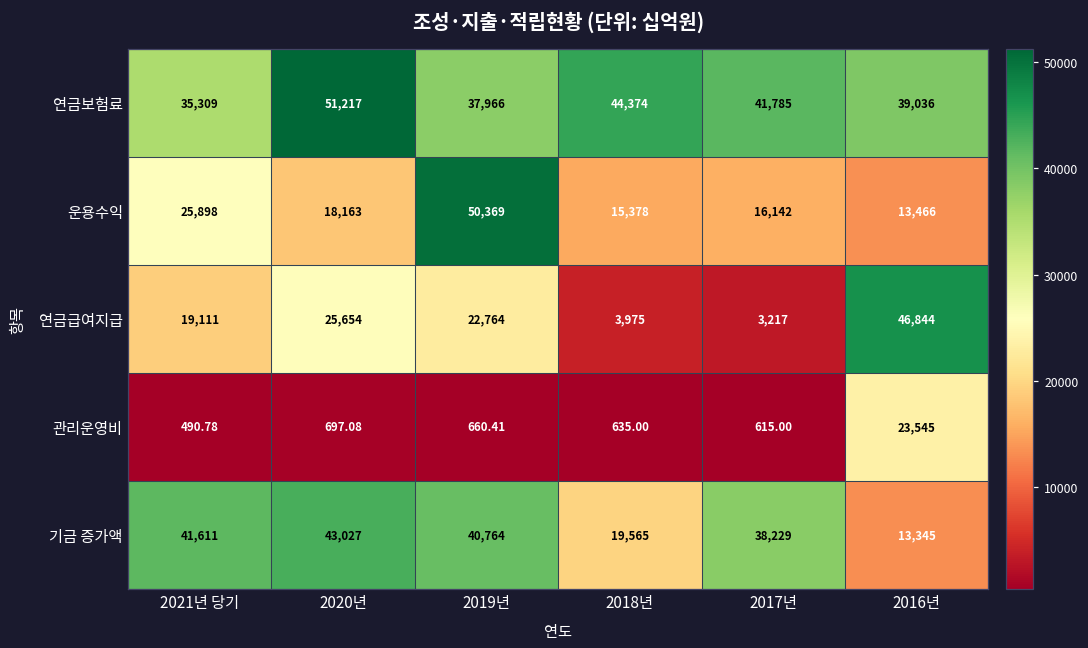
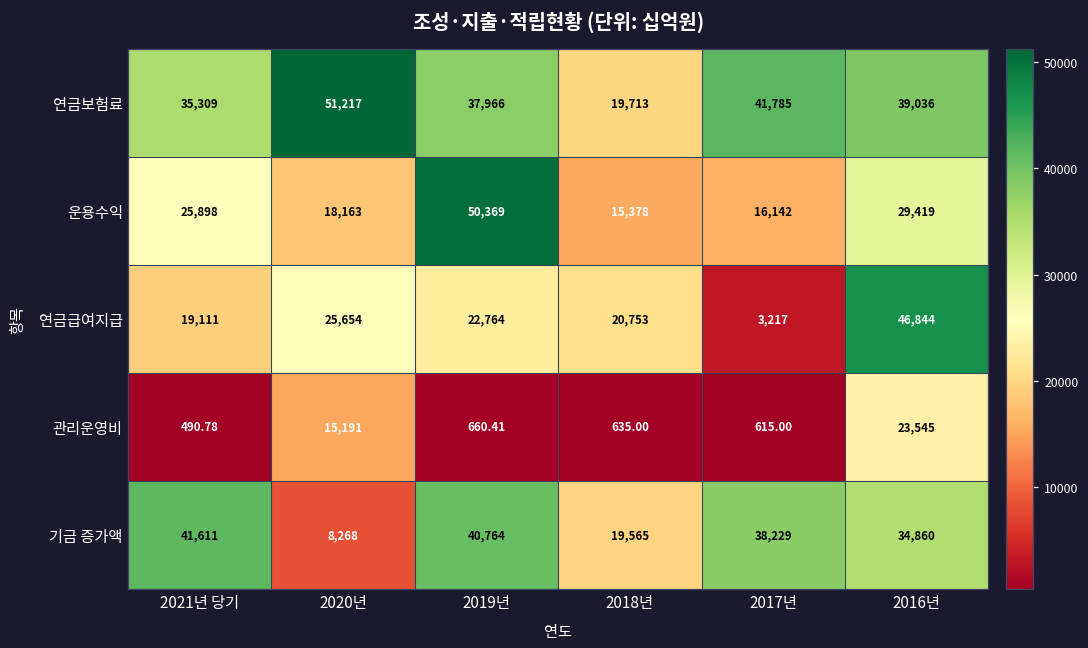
  {
    "연금보험료": {
      "2021년 당기": "35,309",
      "2020년": "51,217",
      "2019년": "37,966",
-     "2018년": "44,374",
+     "2018년": "19,713",
      "2017년": "41,785",
      "2016년": "39,036"
    },
    "운용수익": {
      "2021년 당기": "25,898",
      "2020년": "18,163",
      "2019년": "50,369",
      "2018년": "15,378",
      "2017년": "16,142",
-     "2016년": "13,466"
+     "2016년": "29,419"
    },
    "연금급여지급": {
      "2021년 당기": "19,111",
      "2020년": "25,654",
      "2019년": "22,764",
-     "2018년": "3,975",
+     "2018년": "20,753",
      "2017년": "3,217",
      "2016년": "46,844"
    },
    "관리운영비": {
      "2021년 당기": "490.78",
-     "2020년": "697.08",
+     "2020년": "15,191",
      "2019년": "660.41",
      "2018년": "635.00",
      "2017년": "615.00",
      "2016년": "23,545"
    },
    "기금 증가액": {
      "2021년 당기": "41,611",
-     "2020년": "43,027",
+     "2020년": "8,268",
      "2019년": "40,764",
      "2018년": "19,565",
      "2017년": "38,229",
-     "2016년": "13,345"
+     "2016년": "34,860"
    }
  }
